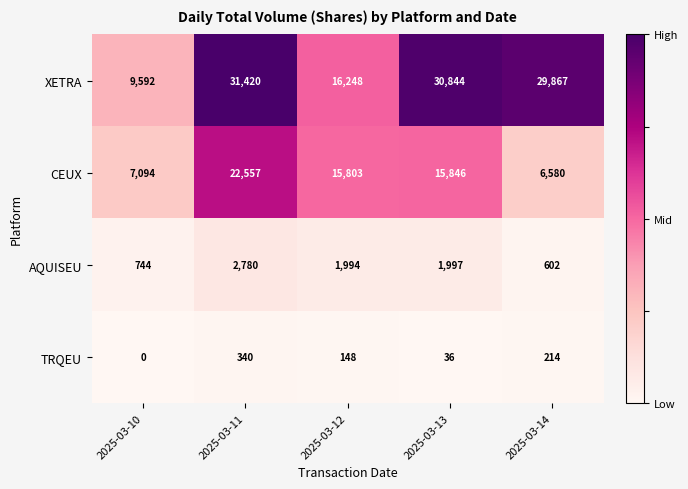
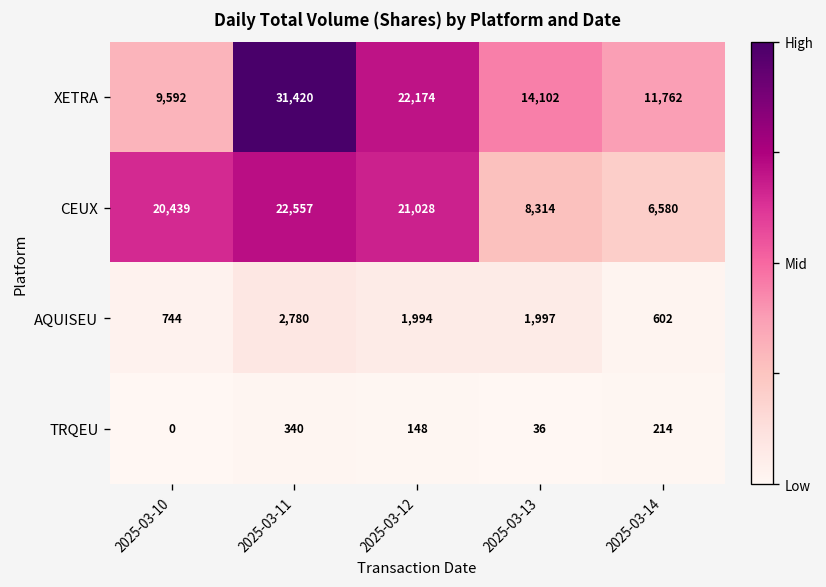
  {
    "XETRA": {
      "2025-03-10": "9,592",
      "2025-03-11": "31,420",
-     "2025-03-12": "16,248",
-     "2025-03-13": "30,844",
-     "2025-03-14": "29,867"
+     "2025-03-12": "22,174",
+     "2025-03-13": "14,102",
+     "2025-03-14": "11,762"
    },
    "CEUX": {
-     "2025-03-10": "7,094",
+     "2025-03-10": "20,439",
      "2025-03-11": "22,557",
-     "2025-03-12": "15,803",
-     "2025-03-13": "15,846",
+     "2025-03-12": "21,028",
+     "2025-03-13": "8,314",
      "2025-03-14": "6,580"
    },
    "AQUISEU": {
      "2025-03-10": "744",
      "2025-03-11": "2,780",
      "2025-03-12": "1,994",
      "2025-03-13": "1,997",
      "2025-03-14": "602"
    },
    "TRQEU": {
      "2025-03-10": "0",
      "2025-03-11": "340",
      "2025-03-12": "148",
      "2025-03-13": "36",
      "2025-03-14": "214"
    }
  }
